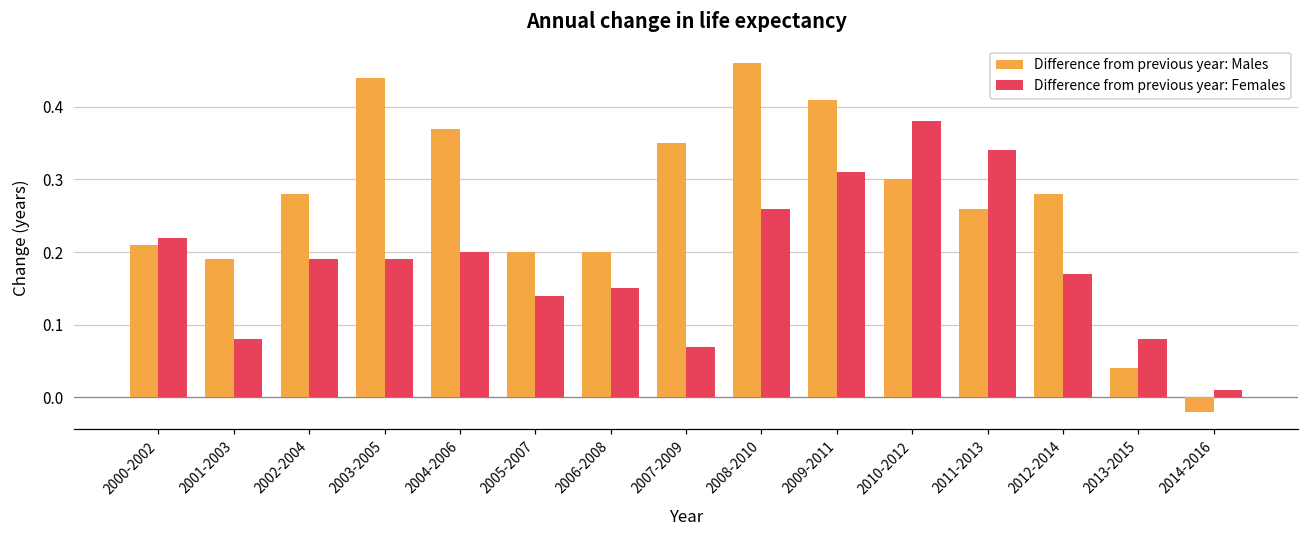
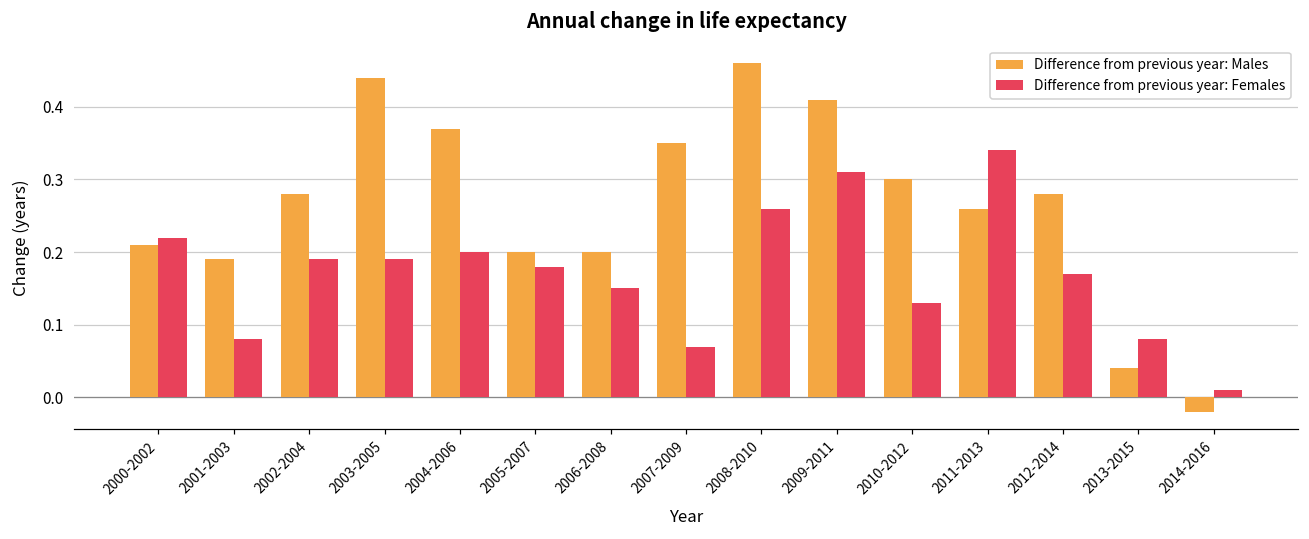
  {
    "Difference from previous year: Males": {
      "2000-2002": 0.21,
      "2001-2003": 0.19,
      "2002-2004": 0.28,
      "2003-2005": 0.44,
      "2004-2006": 0.37,
      "2005-2007": 0.20,
      "2006-2008": 0.20,
      "2007-2009": 0.35,
      "2008-2010": 0.46,
      "2009-2011": 0.41,
      "2010-2012": 0.30,
      "2011-2013": 0.26,
      "2012-2014": 0.28,
      "2013-2015": 0.04,
      "2014-2016": -0.02
    },
    "Difference from previous year: Females": {
      "2000-2002": 0.22,
      "2001-2003": 0.08,
      "2002-2004": 0.19,
      "2003-2005": 0.19,
      "2004-2006": 0.20,
-     "2005-2007": 0.14,
+     "2005-2007": 0.18,
      "2006-2008": 0.15,
      "2007-2009": 0.07,
      "2008-2010": 0.26,
      "2009-2011": 0.31,
-     "2010-2012": 0.38,
+     "2010-2012": 0.13,
      "2011-2013": 0.34,
      "2012-2014": 0.17,
      "2013-2015": 0.08,
      "2014-2016": 0.01
    }
  }
